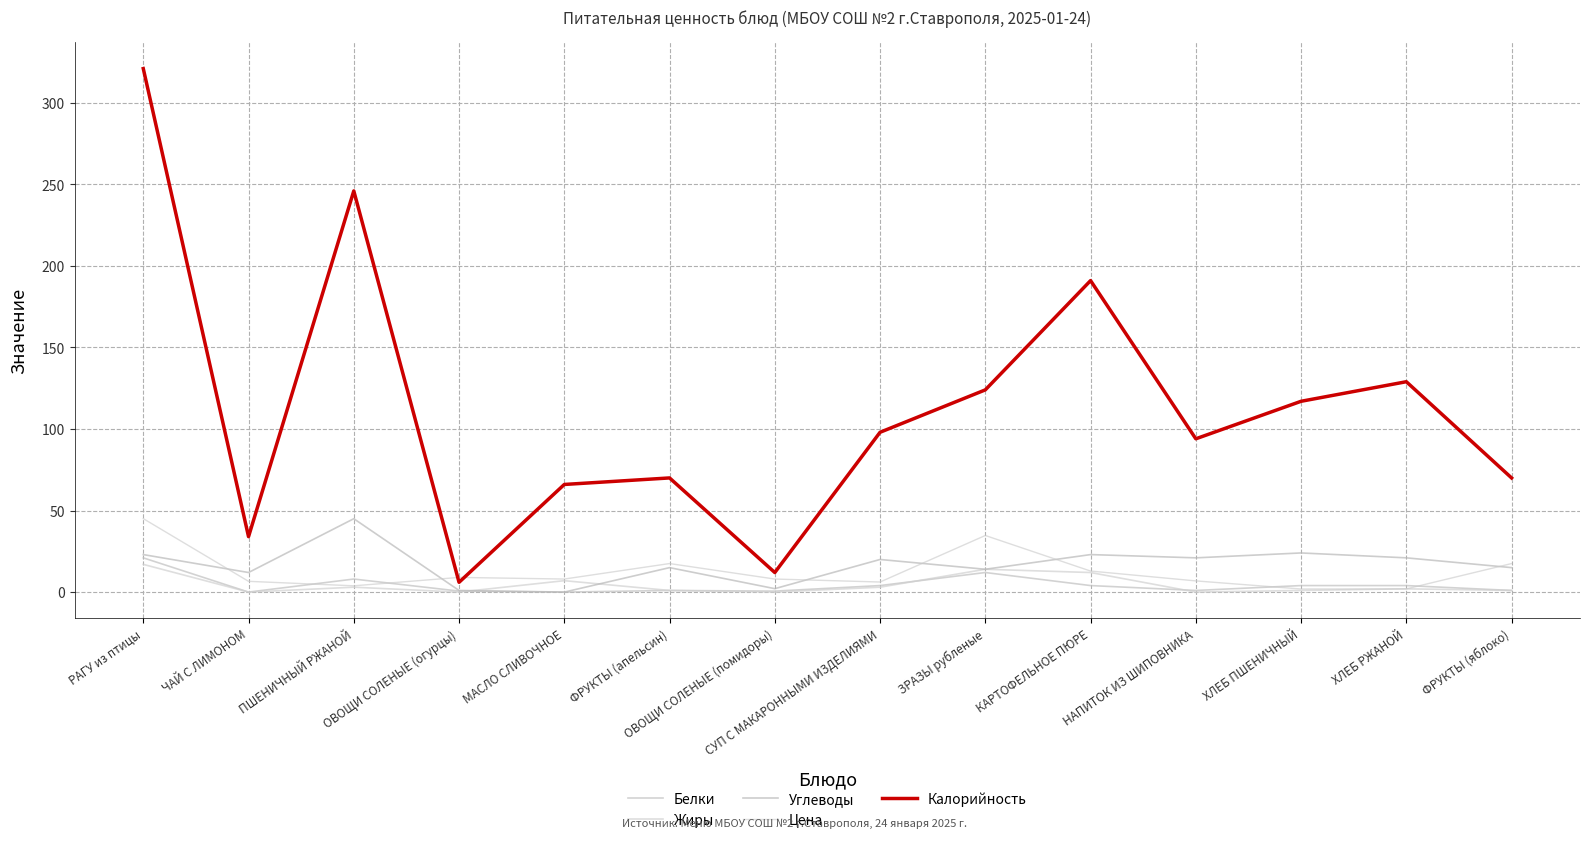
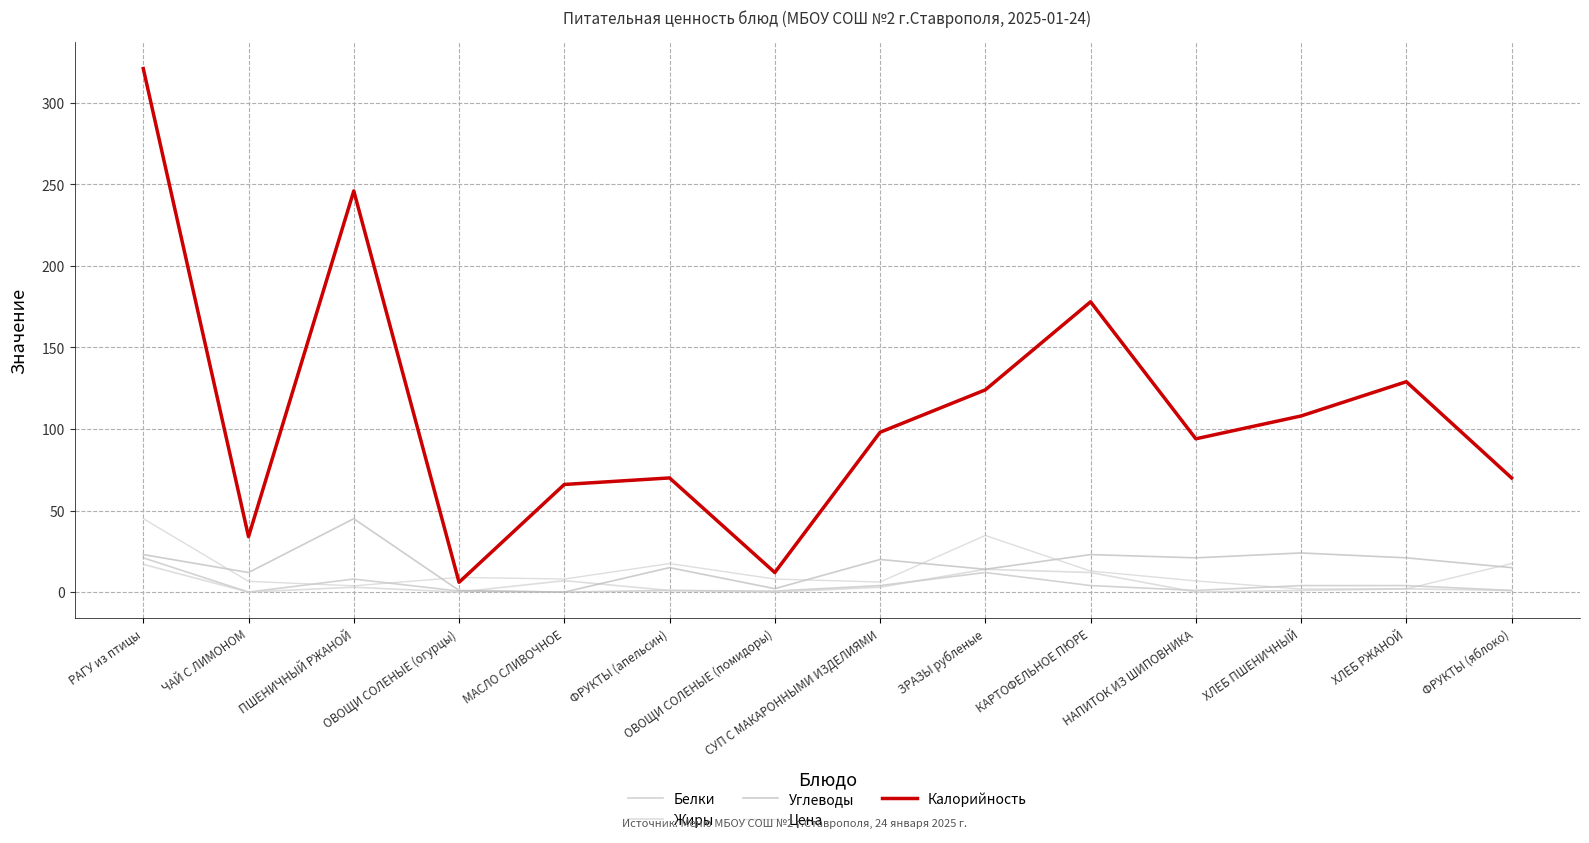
  {
    "Калорийность": {
      "РАГУ из птицы": 321,
      "ЧАЙ С ЛИМОНОМ": 34,
      "ПШЕНИЧНЫЙ РЖАНОЙ": 246,
      "ОВОЩИ СОЛЕНЫЕ (огурцы)": 6,
      "МАСЛО СЛИВОЧНОЕ": 66,
      "ФРУКТЫ (апельсин)": 70,
      "ОВОЩИ СОЛЕНЫЕ (помидоры)": 12,
      "СУП С МАКАРОННЫМИ ИЗДЕЛИЯМИ": 98,
      "ЗРАЗЫ рубленые": 124,
-     "КАРТОФЕЛЬНОЕ ПЮРЕ": 191,
+     "КАРТОФЕЛЬНОЕ ПЮРЕ": 178,
      "НАПИТОК ИЗ ШИПОВНИКА": 94,
-     "ХЛЕБ ПШЕНИЧНЫЙ": 117,
+     "ХЛЕБ ПШЕНИЧНЫЙ": 108,
      "ХЛЕБ РЖАНОЙ": 129,
      "ФРУКТЫ (яблоко)": 70
    }
  }
